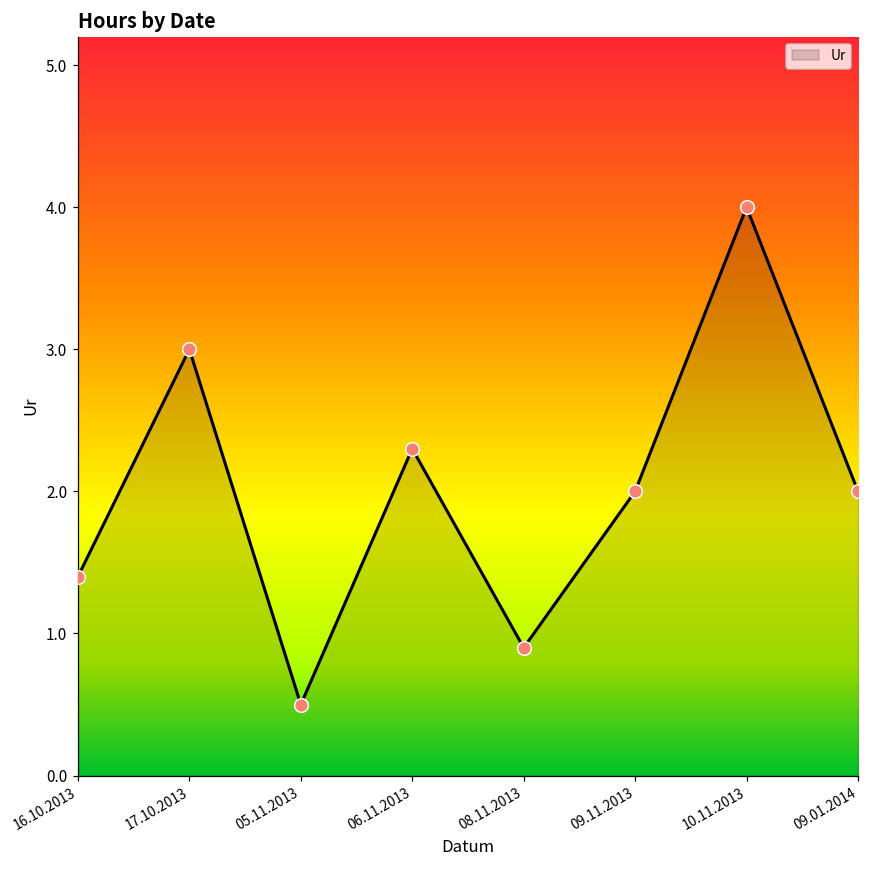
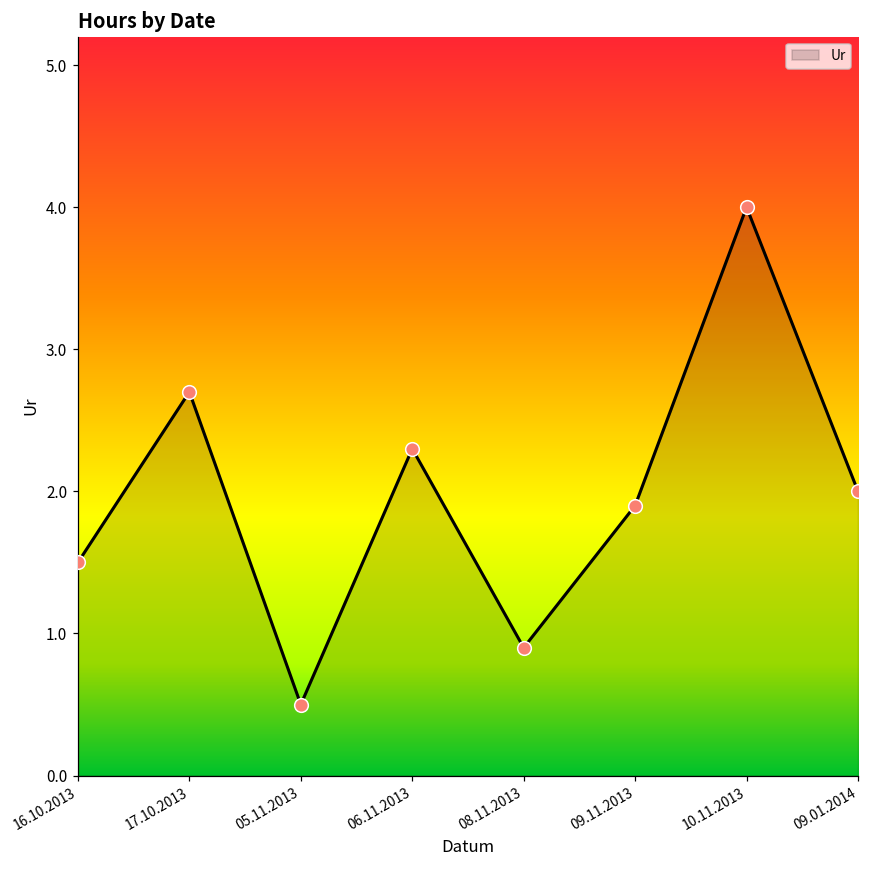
  {
-   "16.10.2013": 1.4,
-   "17.10.2013": 3.0,
+   "16.10.2013": 1.5,
+   "17.10.2013": 2.7,
    "05.11.2013": 0.5,
    "06.11.2013": 2.3,
    "08.11.2013": 0.9,
-   "09.11.2013": 2.0,
+   "09.11.2013": 1.9,
    "10.11.2013": 4.0,
    "09.01.2014": 2.0
  }
